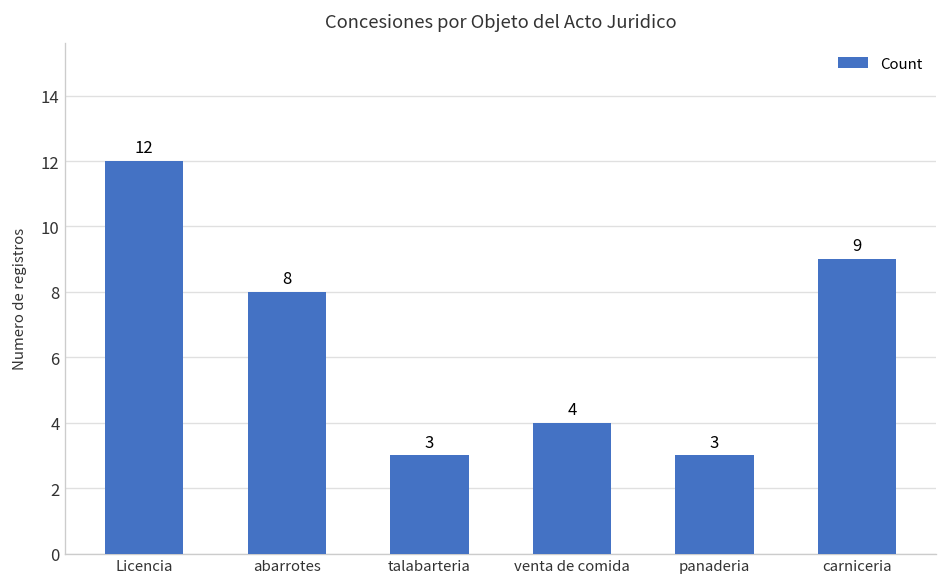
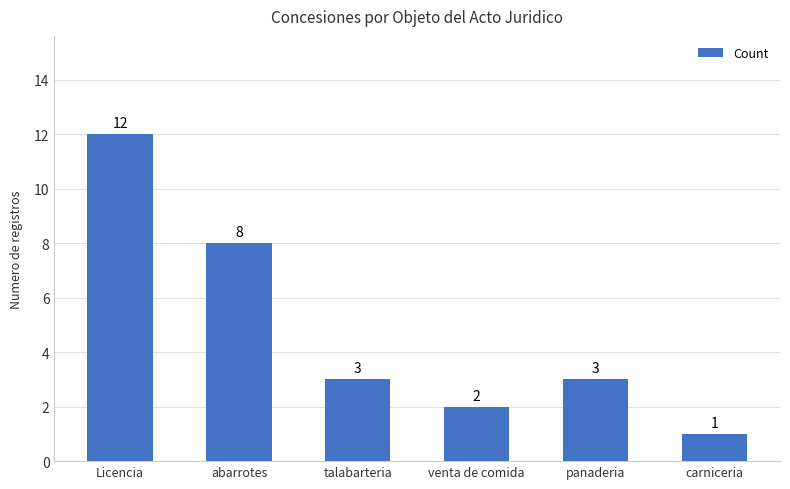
  {
    "Licencia": 12,
    "abarrotes": 8,
    "talabarteria": 3,
-   "venta de comida": 4,
+   "venta de comida": 2,
    "panaderia": 3,
-   "carniceria": 9
+   "carniceria": 1
  }
